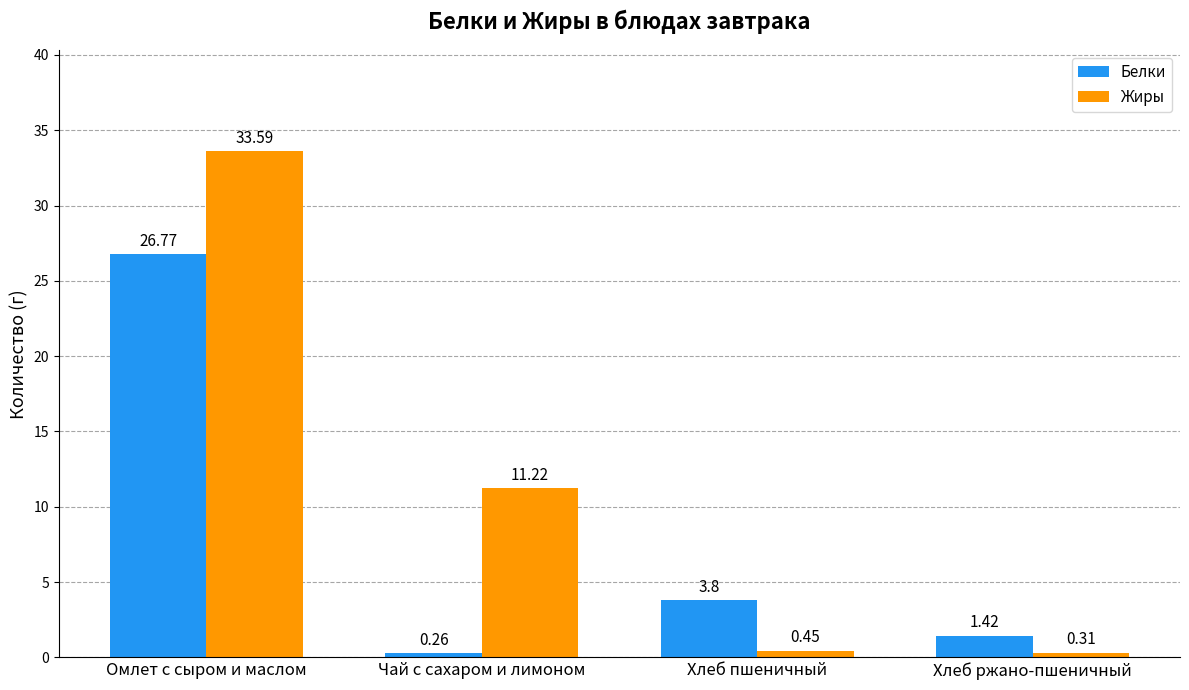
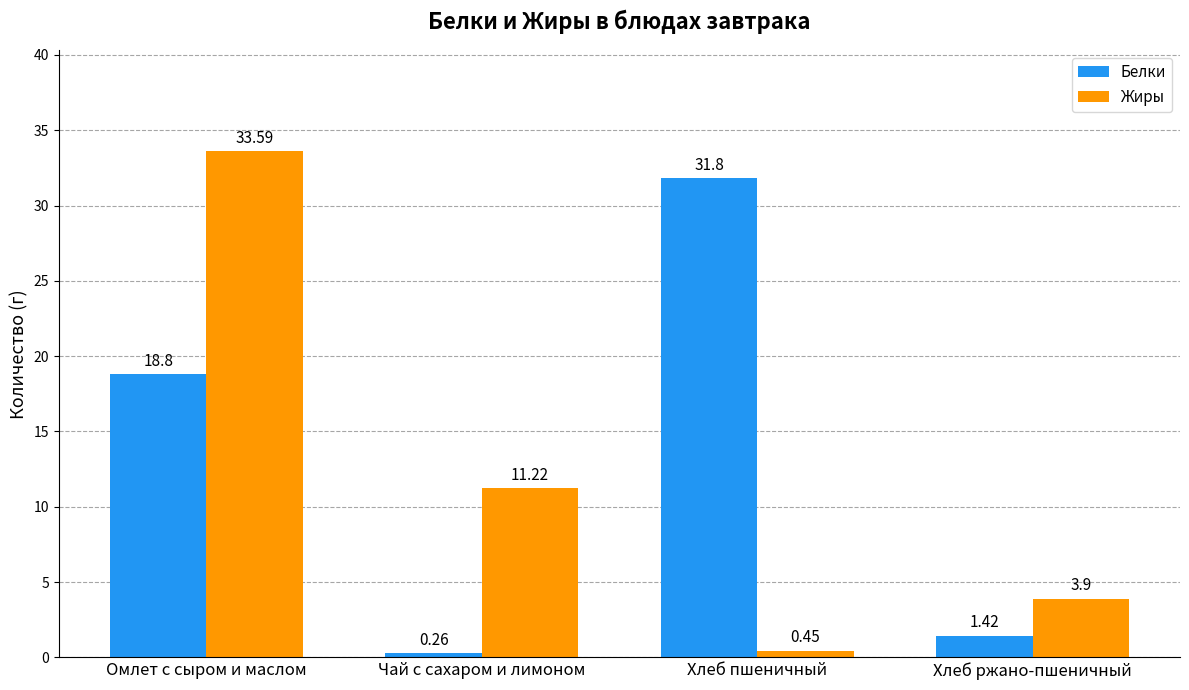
  {
    "Белки": {
-     "Омлет с сыром и маслом": 26.77,
+     "Омлет с сыром и маслом": 18.8,
      "Чай с сахаром и лимоном": 0.26,
-     "Хлеб пшеничный": 3.8,
+     "Хлеб пшеничный": 31.8,
      "Хлеб ржано-пшеничный": 1.42
    },
    "Жиры": {
      "Омлет с сыром и маслом": 33.59,
      "Чай с сахаром и лимоном": 11.22,
      "Хлеб пшеничный": 0.45,
-     "Хлеб ржано-пшеничный": 0.31
+     "Хлеб ржано-пшеничный": 3.9
    }
  }
